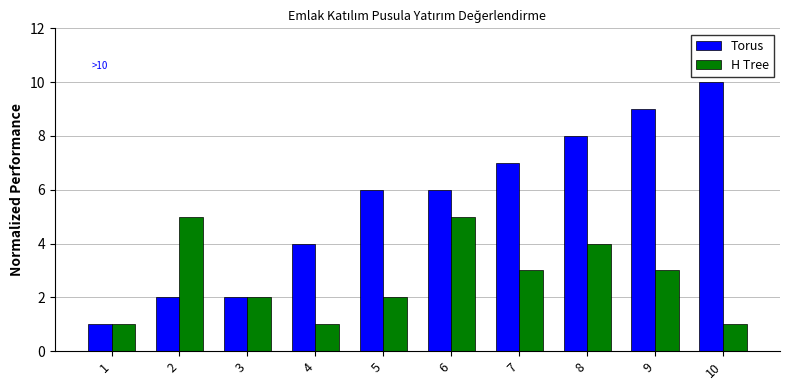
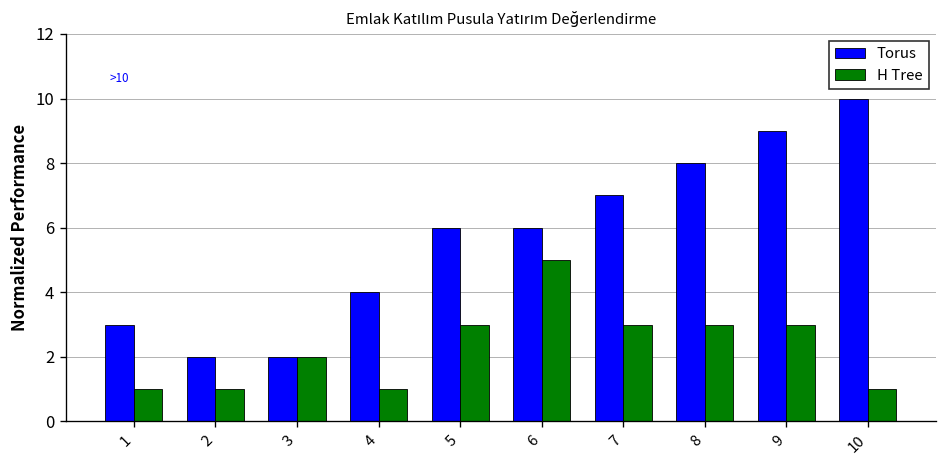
  {
    "Torus": {
-     "1": 1,
+     "1": 3,
      "2": 2,
      "3": 2,
      "4": 4,
      "5": 6,
      "6": 6,
      "7": 7,
      "8": 8,
      "9": 9,
      "10": 10
    },
    "H Tree": {
      "1": 1,
-     "2": 5,
+     "2": 1,
      "3": 2,
      "4": 1,
-     "5": 2,
+     "5": 3,
      "6": 5,
      "7": 3,
-     "8": 4,
+     "8": 3,
      "9": 3,
      "10": 1
    }
  }
